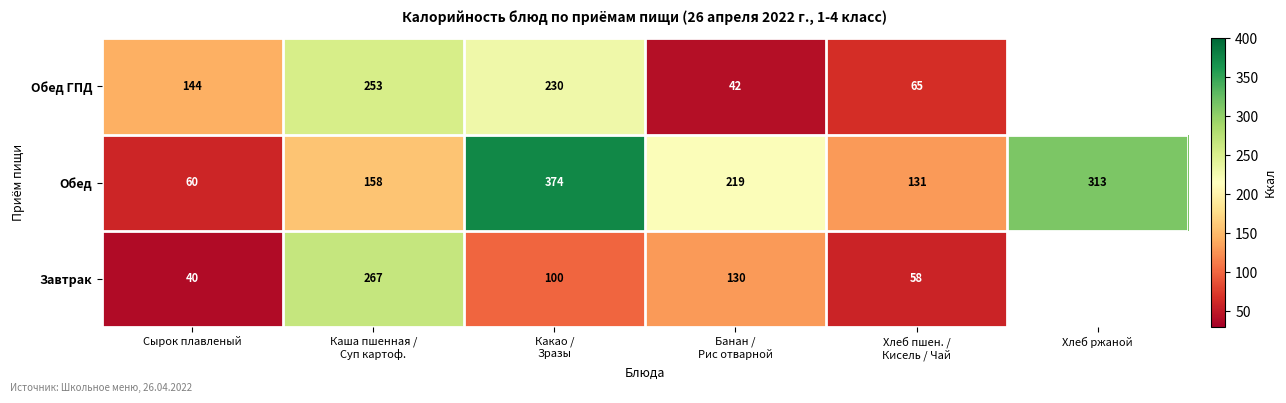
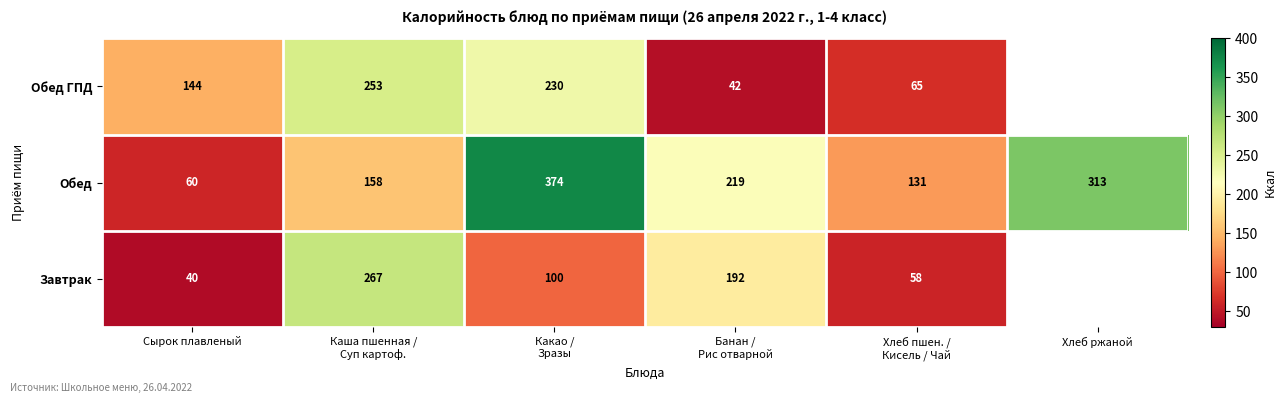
  {
    "Обед ГПД": {
      "Сырок плавленый": 144,
      "Каша пшенная / Суп картоф.": 253,
      "Какао / Зразы": 230,
      "Банан / Рис отварной": 42,
      "Хлеб пшен. / Кисель / Чай": 65
    },
    "Обед": {
      "Сырок плавленый": 60,
      "Каша пшенная / Суп картоф.": 158,
      "Какао / Зразы": 374,
      "Банан / Рис отварной": 219,
      "Хлеб пшен. / Кисель / Чай": 131,
      "Хлеб ржаной": 313
    },
    "Завтрак": {
      "Сырок плавленый": 40,
      "Каша пшенная / Суп картоф.": 267,
      "Какао / Зразы": 100,
-     "Банан / Рис отварной": 130,
+     "Банан / Рис отварной": 192,
      "Хлеб пшен. / Кисель / Чай": 58
    }
  }
